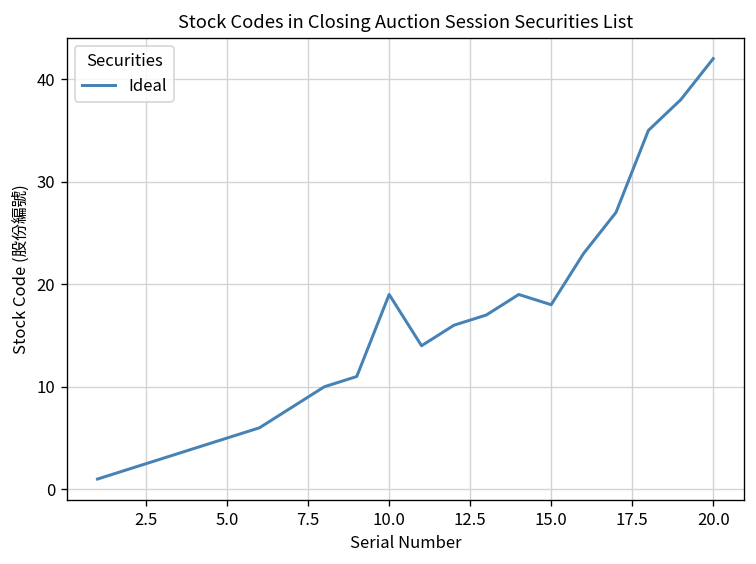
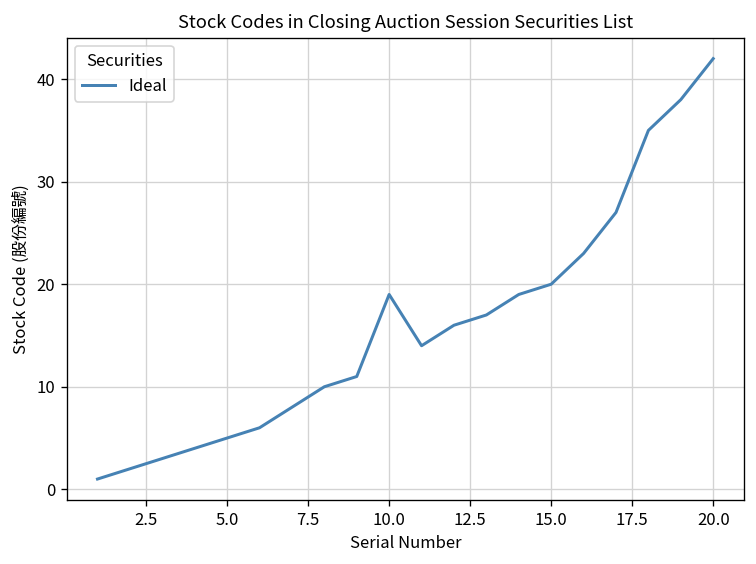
  {
    "5.0": 5,
    "10.0": 19,
-   "15.0": 18,
+   "15.0": 20,
    "20.0": 42
  }
